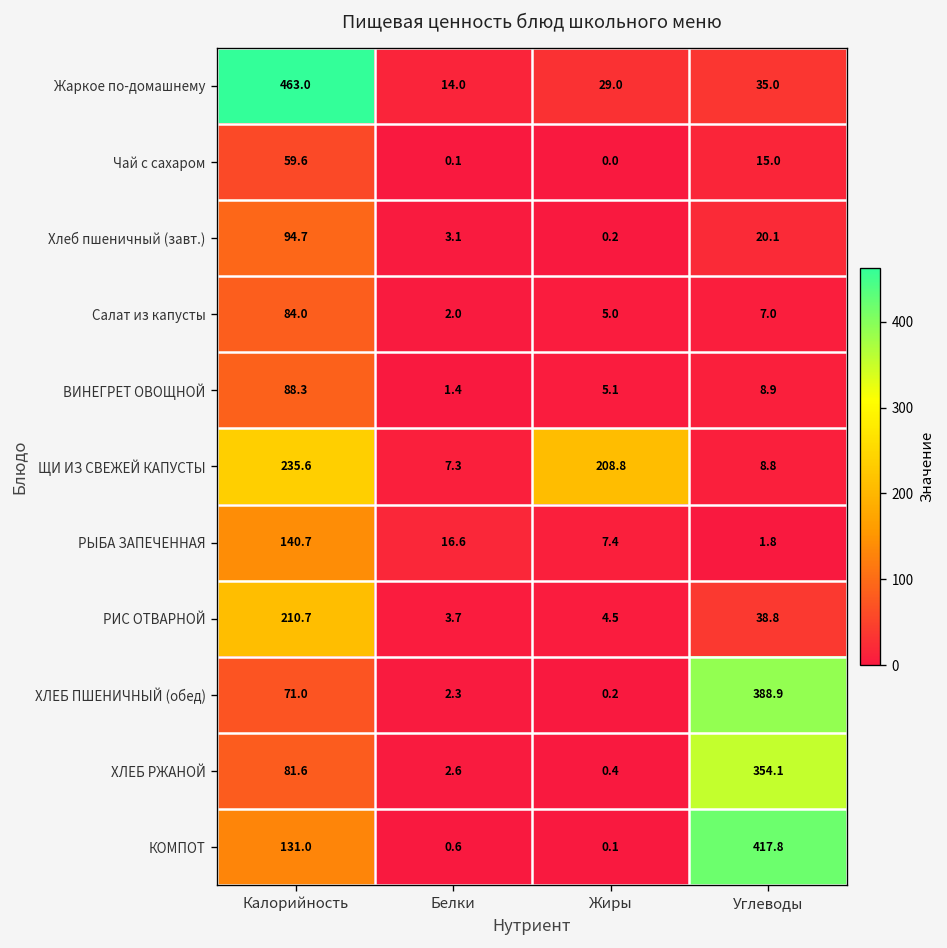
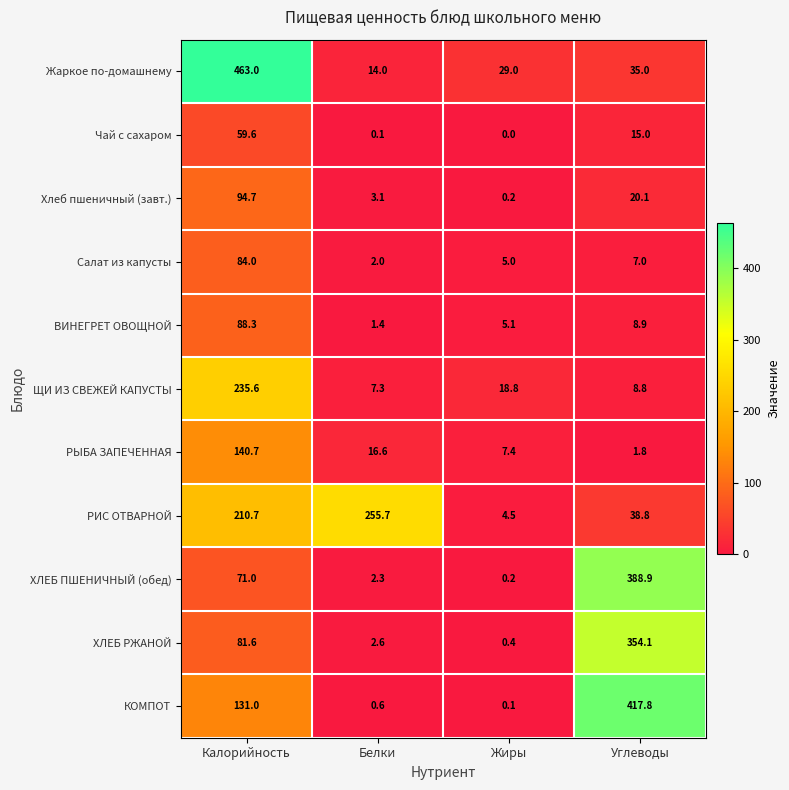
  {
    "Жаркое по-домашнему": {
      "Калорийность": 463.0,
      "Белки": 14.0,
      "Жиры": 29.0,
      "Углеводы": 35.0
    },
    "Чай с сахаром": {
      "Калорийность": 59.6,
      "Белки": 0.1,
      "Жиры": 0.0,
      "Углеводы": 15.0
    },
    "Хлеб пшеничный (завт.)": {
      "Калорийность": 94.7,
      "Белки": 3.1,
      "Жиры": 0.2,
      "Углеводы": 20.1
    },
    "Салат из капусты": {
      "Калорийность": 84.0,
      "Белки": 2.0,
      "Жиры": 5.0,
      "Углеводы": 7.0
    },
    "ВИНЕГРЕТ ОВОЩНОЙ": {
      "Калорийность": 88.3,
      "Белки": 1.4,
      "Жиры": 5.1,
      "Углеводы": 8.9
    },
    "ЩИ ИЗ СВЕЖЕЙ КАПУСТЫ": {
      "Калорийность": 235.6,
      "Белки": 7.3,
-     "Жиры": 208.8,
+     "Жиры": 18.8,
      "Углеводы": 8.8
    },
    "РЫБА ЗАПЕЧЕННАЯ": {
      "Калорийность": 140.7,
      "Белки": 16.6,
      "Жиры": 7.4,
      "Углеводы": 1.8
    },
    "РИС ОТВАРНОЙ": {
      "Калорийность": 210.7,
-     "Белки": 3.7,
+     "Белки": 255.7,
      "Жиры": 4.5,
      "Углеводы": 38.8
    },
    "ХЛЕБ ПШЕНИЧНЫЙ (обед)": {
      "Калорийность": 71.0,
      "Белки": 2.3,
      "Жиры": 0.2,
      "Углеводы": 388.9
    },
    "ХЛЕБ РЖАНОЙ": {
      "Калорийность": 81.6,
      "Белки": 2.6,
      "Жиры": 0.4,
      "Углеводы": 354.1
    },
    "КОМПОТ": {
      "Калорийность": 131.0,
      "Белки": 0.6,
      "Жиры": 0.1,
      "Углеводы": 417.8
    }
  }
